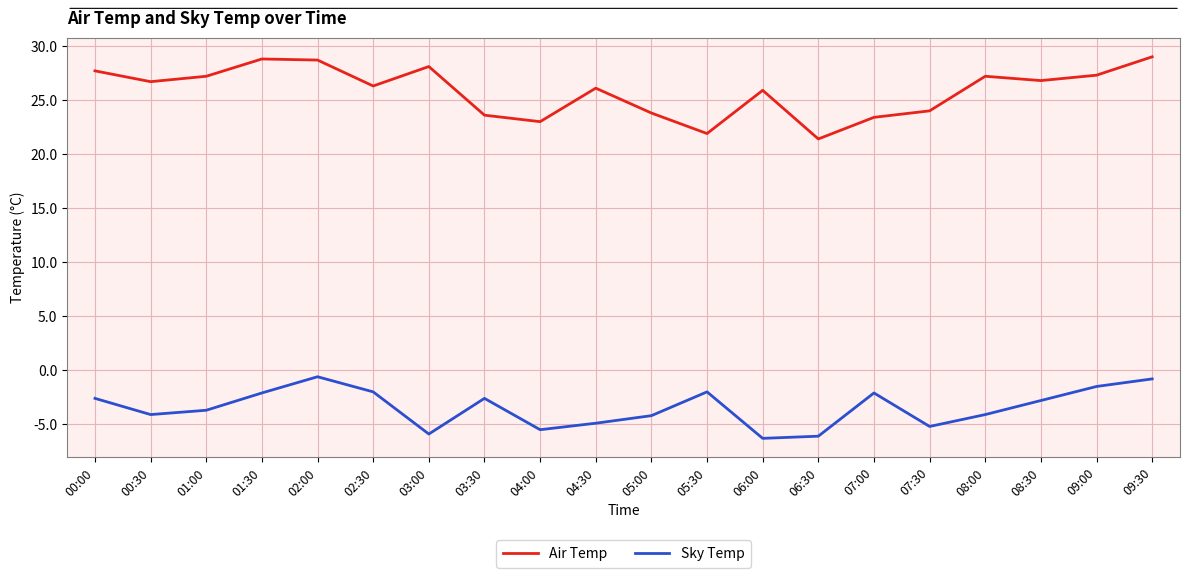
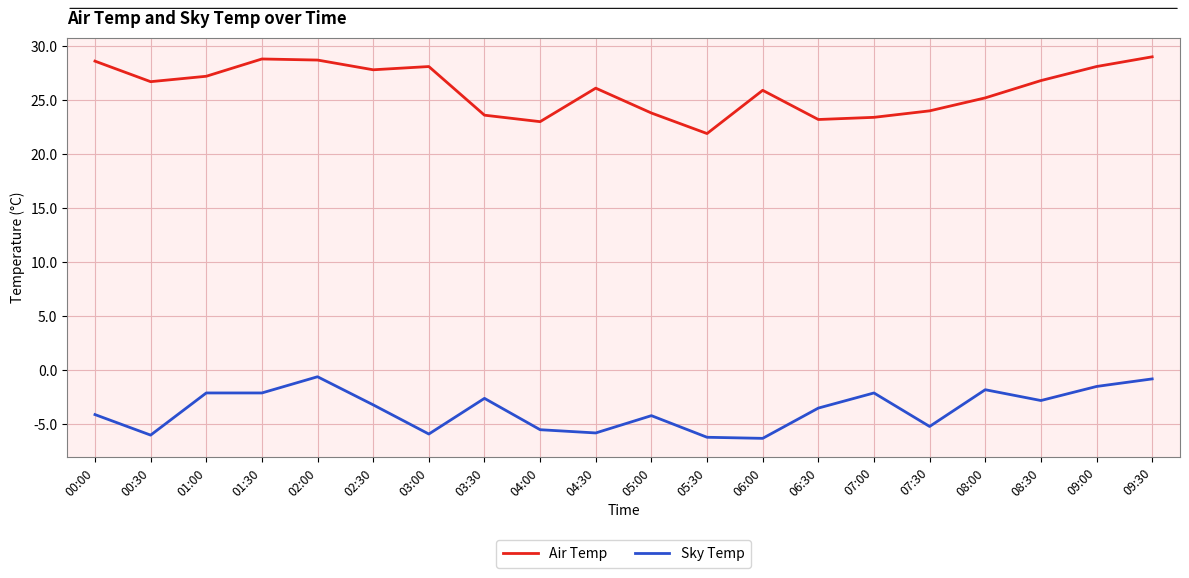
  {
    "Air Temp": {
-     "00:00": 27.7,
+     "00:00": 28.6,
      "00:30": 26.7,
      "01:00": 27.2,
      "01:30": 28.8,
      "02:00": 28.7,
-     "02:30": 26.3,
+     "02:30": 27.8,
      "03:00": 28.1,
      "03:30": 23.6,
      "04:00": 23.0,
      "04:30": 26.1,
      "05:00": 23.8,
      "05:30": 21.9,
      "06:00": 25.9,
-     "06:30": 21.4,
+     "06:30": 23.2,
      "07:00": 23.4,
      "07:30": 24.0,
-     "08:00": 27.2,
+     "08:00": 25.2,
      "08:30": 26.8,
-     "09:00": 27.3,
+     "09:00": 28.1,
      "09:30": 29.0
    },
    "Sky Temp": {
-     "00:00": -2.6,
-     "00:30": -4.1,
-     "01:00": -3.7,
+     "00:00": -4.1,
+     "00:30": -6.0,
+     "01:00": -2.1,
      "01:30": -2.1,
      "02:00": -0.6,
-     "02:30": -2.0,
+     "02:30": -3.2,
      "03:00": -5.9,
      "03:30": -2.6,
      "04:00": -5.5,
-     "04:30": -4.9,
+     "04:30": -5.8,
      "05:00": -4.2,
-     "05:30": -2.0,
+     "05:30": -6.2,
      "06:00": -6.3,
-     "06:30": -6.1,
+     "06:30": -3.5,
      "07:00": -2.1,
      "07:30": -5.2,
-     "08:00": -4.1,
+     "08:00": -1.8,
      "08:30": -2.8,
      "09:00": -1.5,
      "09:30": -0.8
    }
  }
